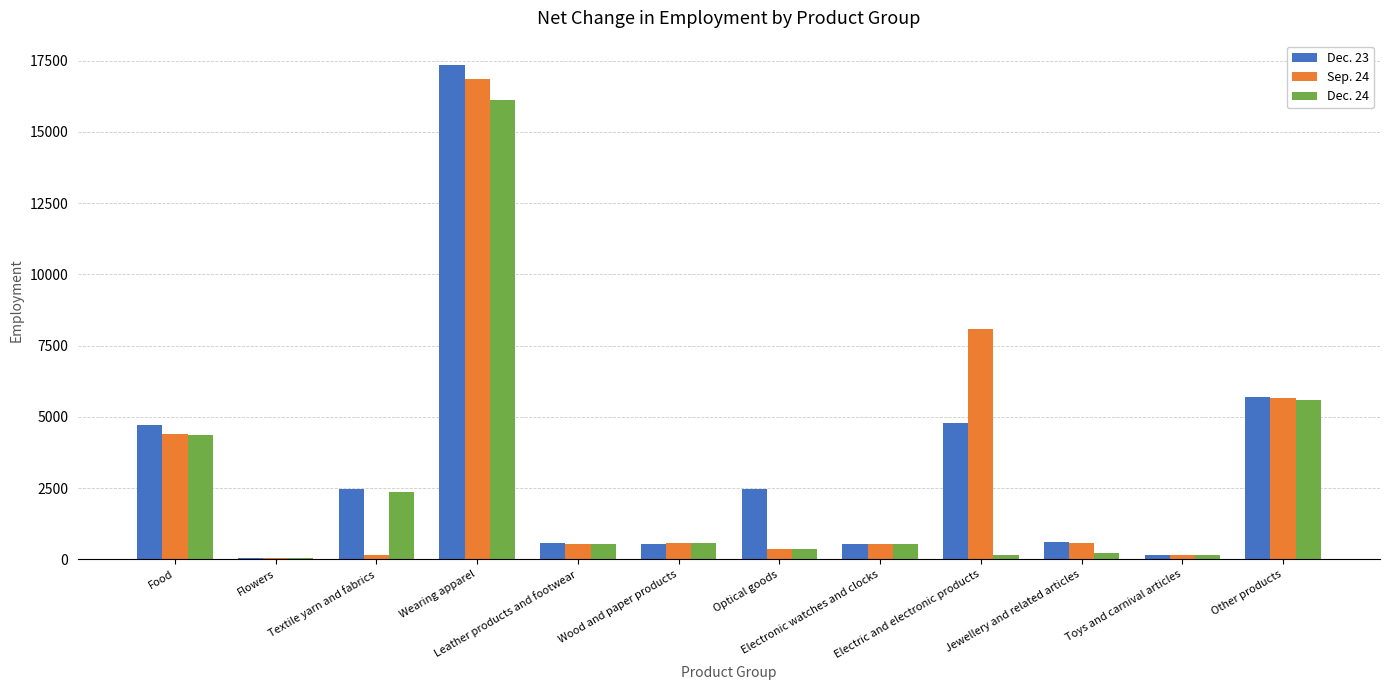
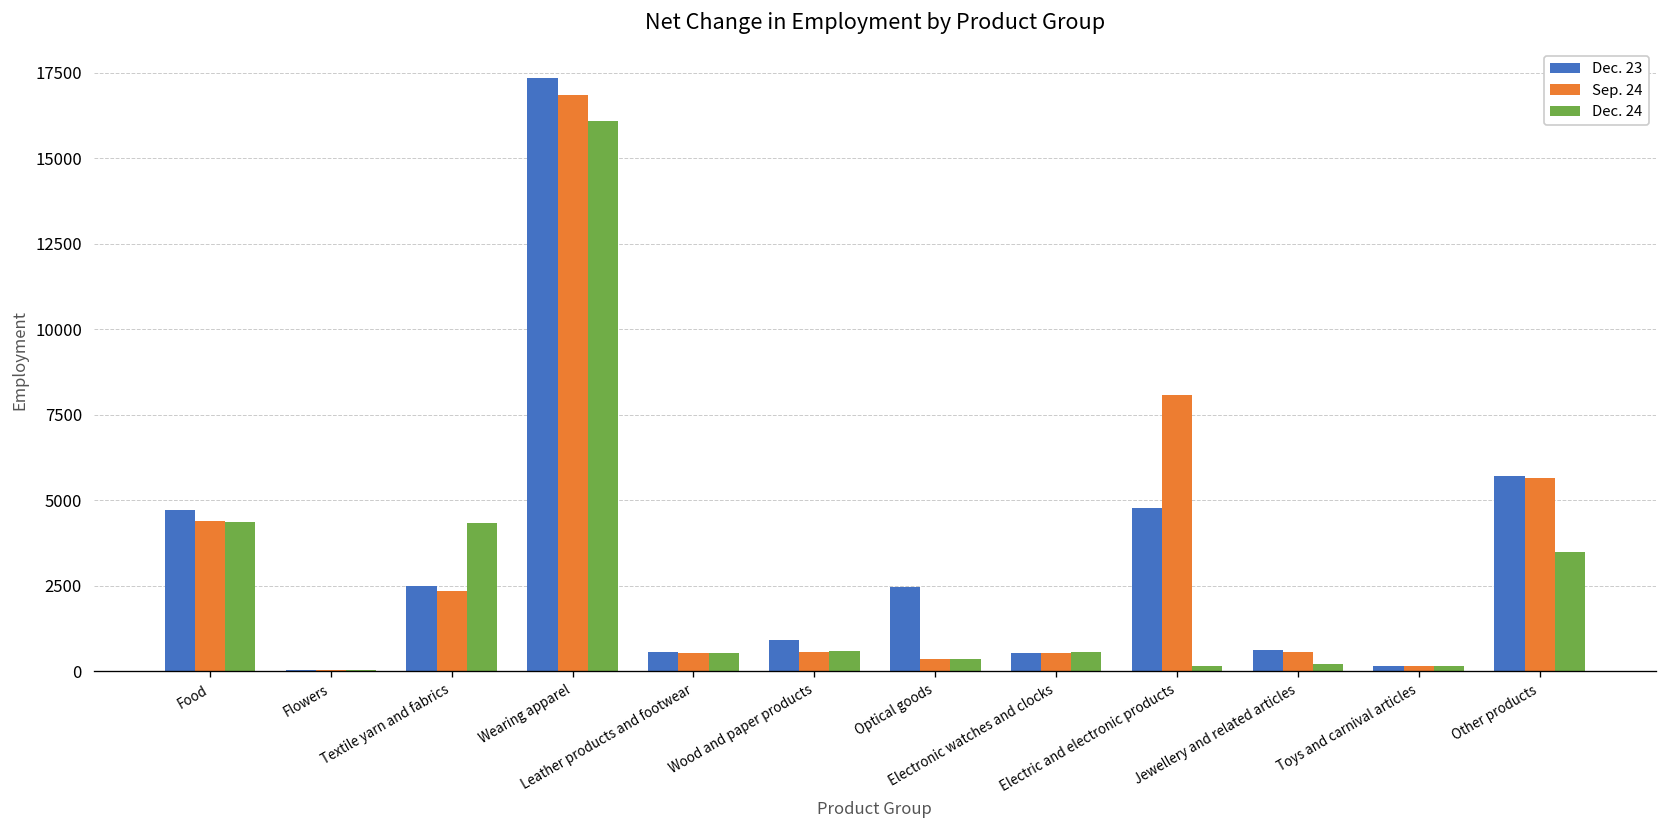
  {
    "Dec. 23": {
      "Food": 4700,
      "Textile yarn and fabrics": 2500,
      "Wearing apparel": 17300,
      "Leather products and footwear": 600,
-     "Wood and paper products": 500,
+     "Wood and paper products": 900,
      "Optical goods": 2500,
      "Electronic watches and clocks": 500,
      "Electric and electronic products": 4800,
      "Jewellery and related articles": 600,
      "Toys and carnival articles": 200,
      "Other products": 5700
    },
    "Sep. 24": {
      "Food": 4400,
-     "Textile yarn and fabrics": 200,
+     "Textile yarn and fabrics": 2300,
      "Wearing apparel": 16900,
      "Leather products and footwear": 500,
      "Wood and paper products": 600,
      "Optical goods": 400,
      "Electronic watches and clocks": 500,
      "Electric and electronic products": 8100,
      "Jewellery and related articles": 600,
      "Toys and carnival articles": 200,
      "Other products": 5700
    },
    "Dec. 24": {
      "Food": 4400,
-     "Textile yarn and fabrics": 2400,
+     "Textile yarn and fabrics": 4300,
      "Wearing apparel": 16100,
      "Leather products and footwear": 500,
      "Wood and paper products": 600,
      "Optical goods": 400,
      "Electronic watches and clocks": 600,
      "Electric and electronic products": 200,
      "Jewellery and related articles": 200,
      "Toys and carnival articles": 200,
-     "Other products": 5600
+     "Other products": 3500
    }
  }
